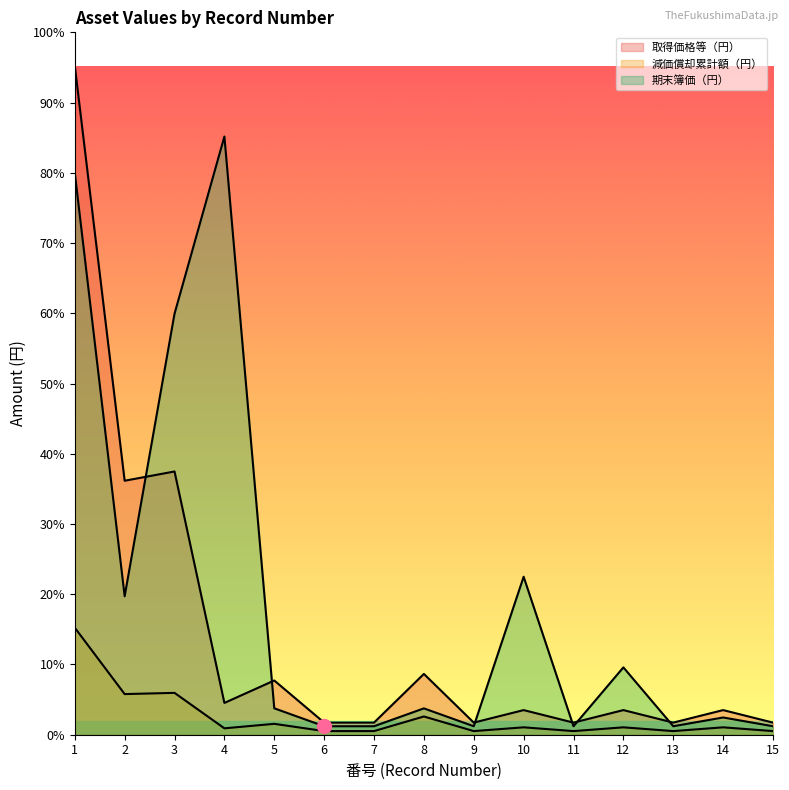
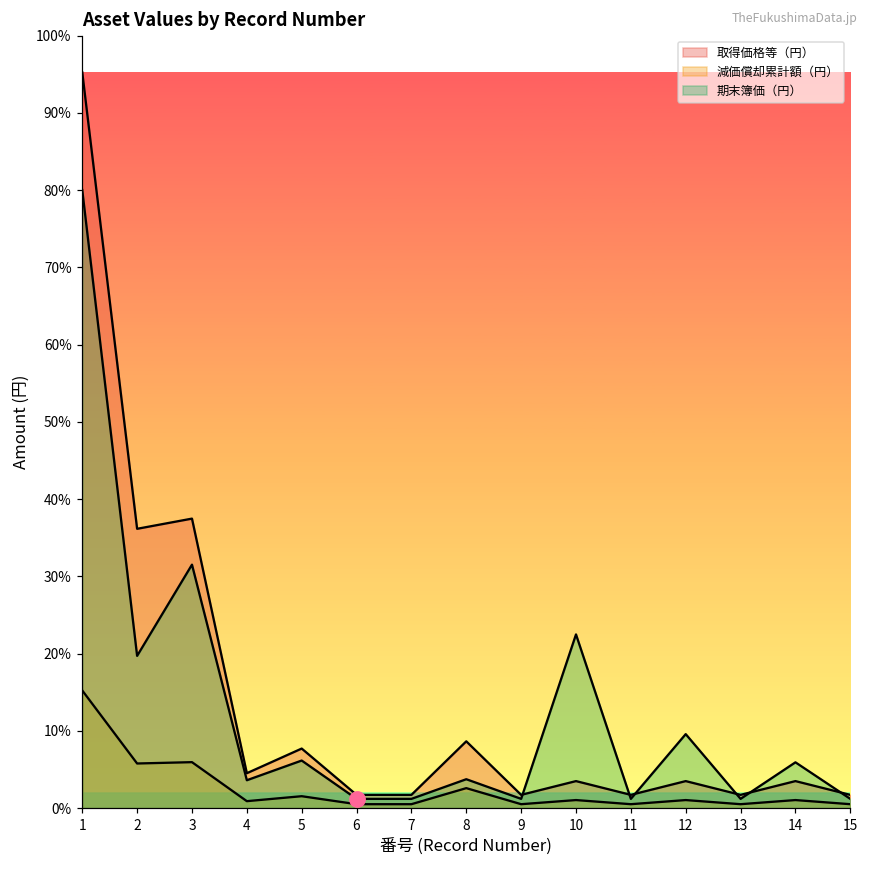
  {
    "期末簿価（円）": {
      "1": "80%",
      "2": "20%",
-     "3": "60%",
-     "4": "85%",
-     "5": "4%",
+     "3": "32%",
+     "4": "4%",
+     "5": "6%",
      "8": "4%",
      "10": "22%",
      "12": "10%",
-     "14": "2%"
+     "14": "6%"
    }
  }
